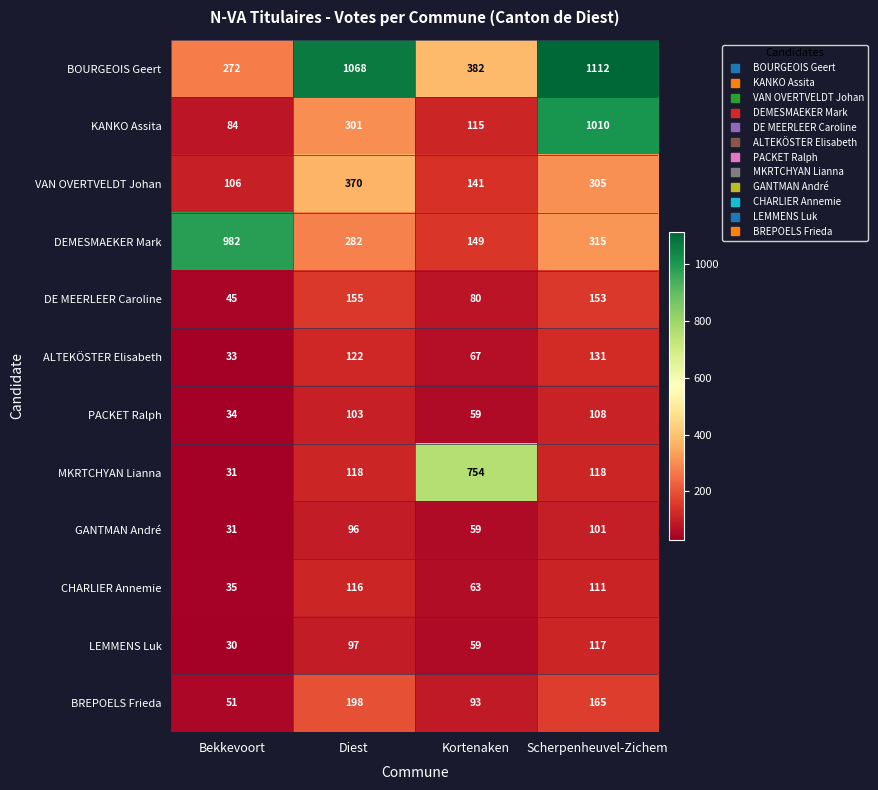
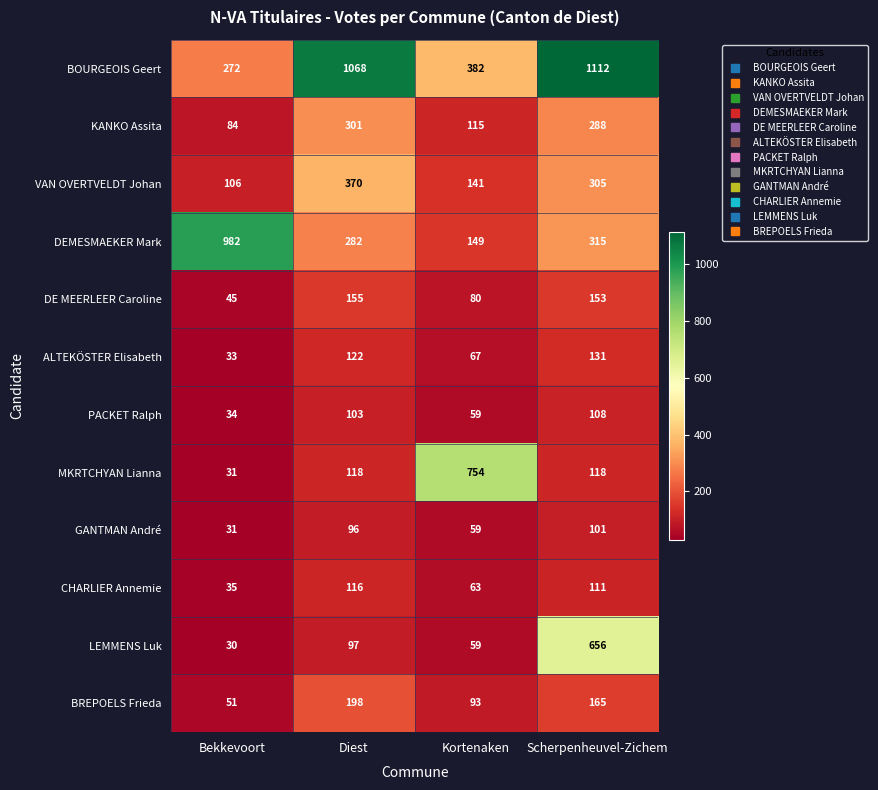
  {
    "BOURGEOIS Geert": {
      "Bekkevoort": 272,
      "Diest": 1068,
      "Kortenaken": 382,
      "Scherpenheuvel-Zichem": 1112
    },
    "KANKO Assita": {
      "Bekkevoort": 84,
      "Diest": 301,
      "Kortenaken": 115,
-     "Scherpenheuvel-Zichem": 1010
+     "Scherpenheuvel-Zichem": 288
    },
    "VAN OVERTVELDT Johan": {
      "Bekkevoort": 106,
      "Diest": 370,
      "Kortenaken": 141,
      "Scherpenheuvel-Zichem": 305
    },
    "DEMESMAEKER Mark": {
      "Bekkevoort": 982,
      "Diest": 282,
      "Kortenaken": 149,
      "Scherpenheuvel-Zichem": 315
    },
    "DE MEERLEER Caroline": {
      "Bekkevoort": 45,
      "Diest": 155,
      "Kortenaken": 80,
      "Scherpenheuvel-Zichem": 153
    },
    "ALTEKÖSTER Elisabeth": {
      "Bekkevoort": 33,
      "Diest": 122,
      "Kortenaken": 67,
      "Scherpenheuvel-Zichem": 131
    },
    "PACKET Ralph": {
      "Bekkevoort": 34,
      "Diest": 103,
      "Kortenaken": 59,
      "Scherpenheuvel-Zichem": 108
    },
    "MKRTCHYAN Lianna": {
      "Bekkevoort": 31,
      "Diest": 118,
      "Kortenaken": 754,
      "Scherpenheuvel-Zichem": 118
    },
    "GANTMAN André": {
      "Bekkevoort": 31,
      "Diest": 96,
      "Kortenaken": 59,
      "Scherpenheuvel-Zichem": 101
    },
    "CHARLIER Annemie": {
      "Bekkevoort": 35,
      "Diest": 116,
      "Kortenaken": 63,
      "Scherpenheuvel-Zichem": 111
    },
    "LEMMENS Luk": {
      "Bekkevoort": 30,
      "Diest": 97,
      "Kortenaken": 59,
-     "Scherpenheuvel-Zichem": 117
+     "Scherpenheuvel-Zichem": 656
    },
    "BREPOELS Frieda": {
      "Bekkevoort": 51,
      "Diest": 198,
      "Kortenaken": 93,
      "Scherpenheuvel-Zichem": 165
    }
  }
